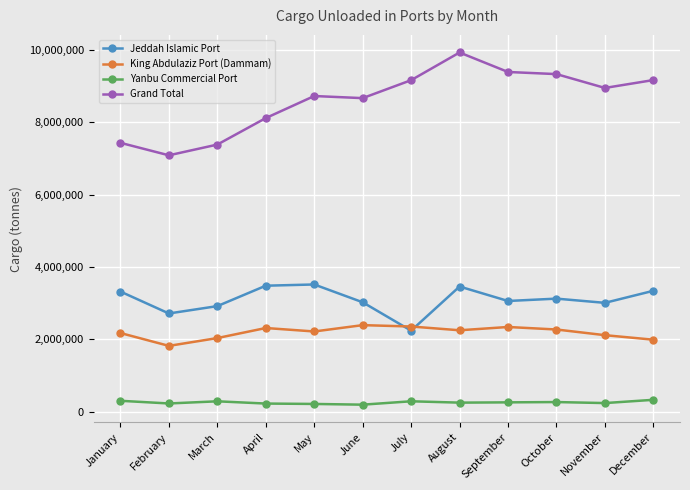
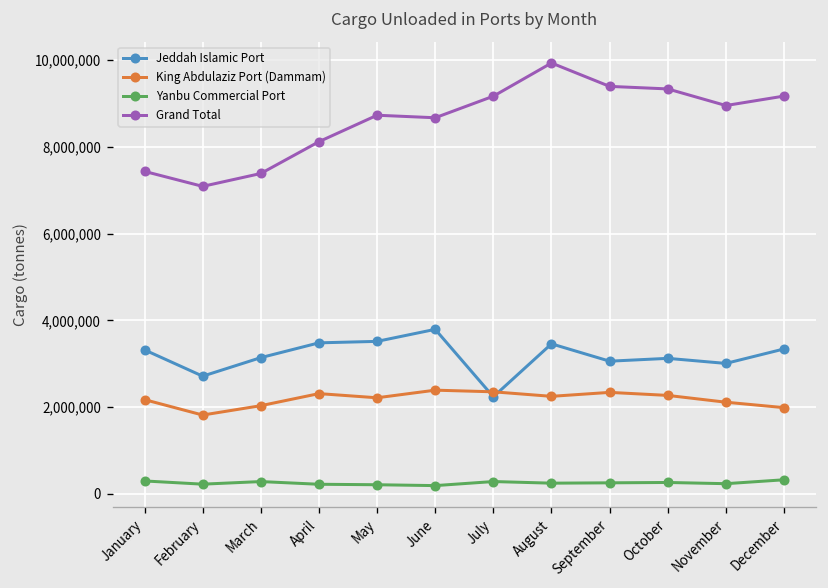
  {
    "Jeddah Islamic Port": {
      "January": "3,300,000",
      "February": "2,700,000",
-     "March": "2,900,000",
+     "March": "3,100,000",
      "April": "3,500,000",
      "May": "3,500,000",
-     "June": "3,000,000",
+     "June": "3,800,000",
      "July": "2,200,000",
      "August": "3,500,000",
      "September": "3,100,000",
      "October": "3,100,000",
      "November": "3,000,000",
      "December": "3,300,000"
    },
    "King Abdulaziz Port (Dammam)": {
      "January": "2,200,000",
      "February": "1,800,000",
      "March": "2,000,000",
      "April": "2,300,000",
      "May": "2,200,000",
      "June": "2,400,000",
      "July": "2,400,000",
      "August": "2,200,000",
      "September": "2,300,000",
      "October": "2,300,000",
      "November": "2,100,000",
      "December": "2,000,000"
    },
    "Yanbu Commercial Port": {
      "January": "300,000",
      "February": "200,000",
      "March": "300,000",
      "April": "200,000",
      "May": "200,000",
      "June": "200,000",
      "July": "300,000",
      "August": "200,000",
      "September": "300,000",
      "October": "300,000",
      "November": "200,000",
      "December": "300,000"
    },
    "Grand Total": {
      "January": "7,400,000",
      "February": "7,100,000",
      "March": "7,400,000",
      "April": "8,100,000",
      "May": "8,700,000",
      "June": "8,700,000",
      "July": "9,200,000",
      "August": "9,900,000",
      "September": "9,400,000",
      "October": "9,300,000",
      "November": "9,000,000",
      "December": "9,200,000"
    }
  }
